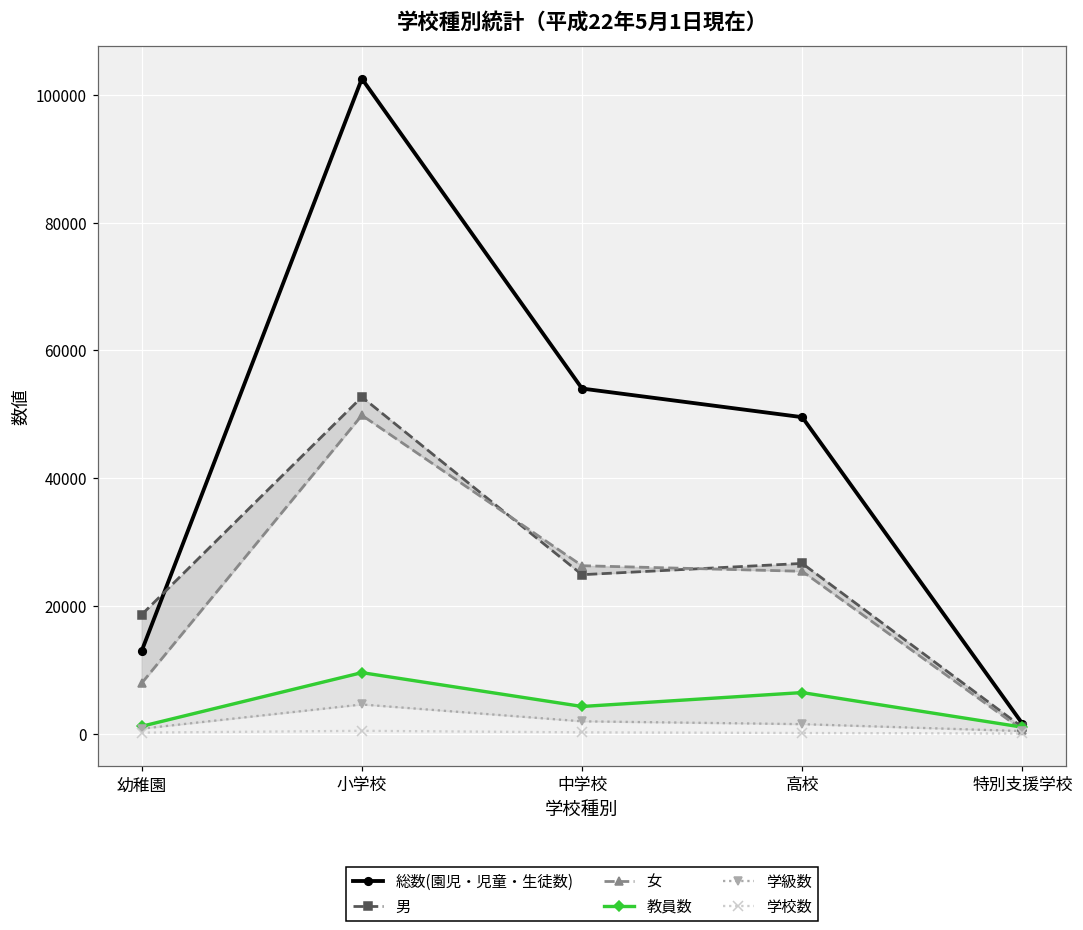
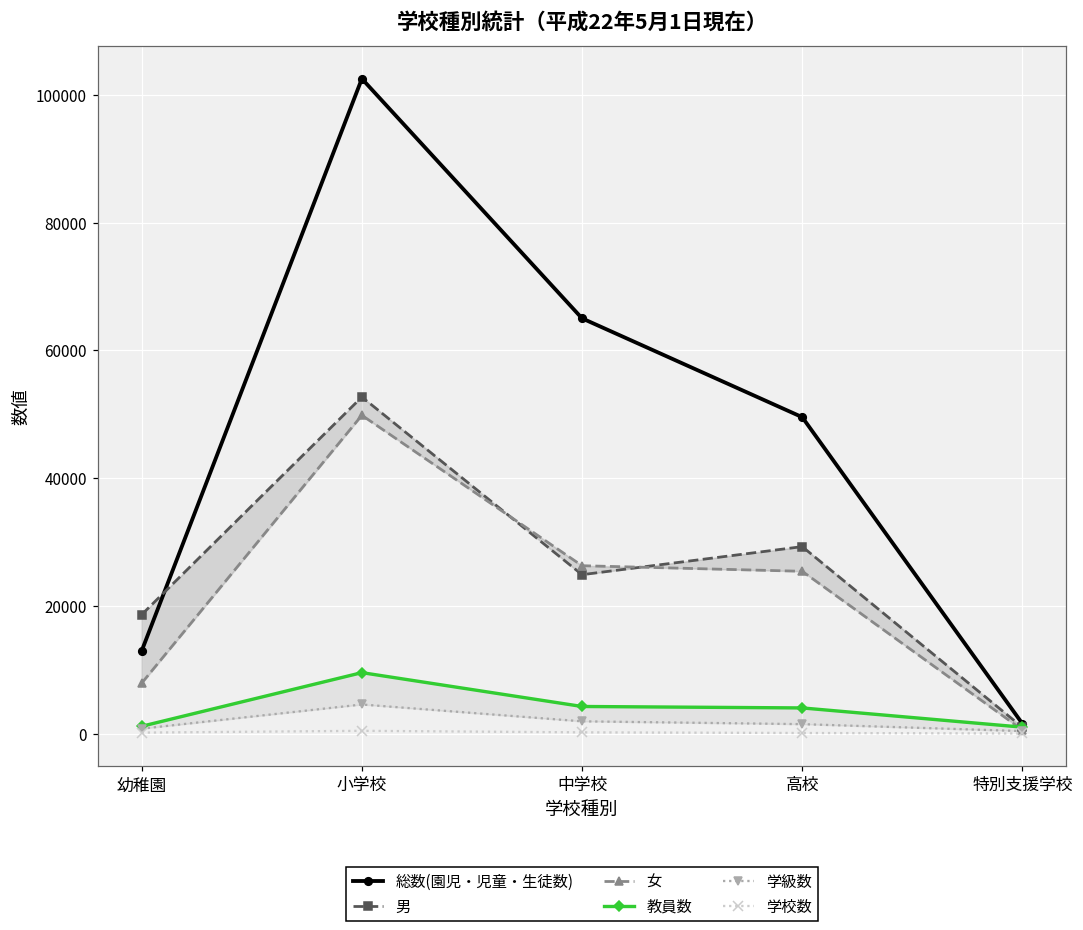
  {
    "総数(園児・児童・生徒数)": {
      "幼稚園": 13000,
      "小学校": 103000,
-     "中学校": 54000,
+     "中学校": 65000,
      "高校": 50000,
      "特別支援学校": 2000
    },
    "男": {
      "中学校": 25000,
-     "高校": 27000
+     "高校": 29000
    },
    "教員数": {
      "小学校": 10000,
      "中学校": 4000,
-     "高校": 6000
+     "高校": 4000
    }
  }
